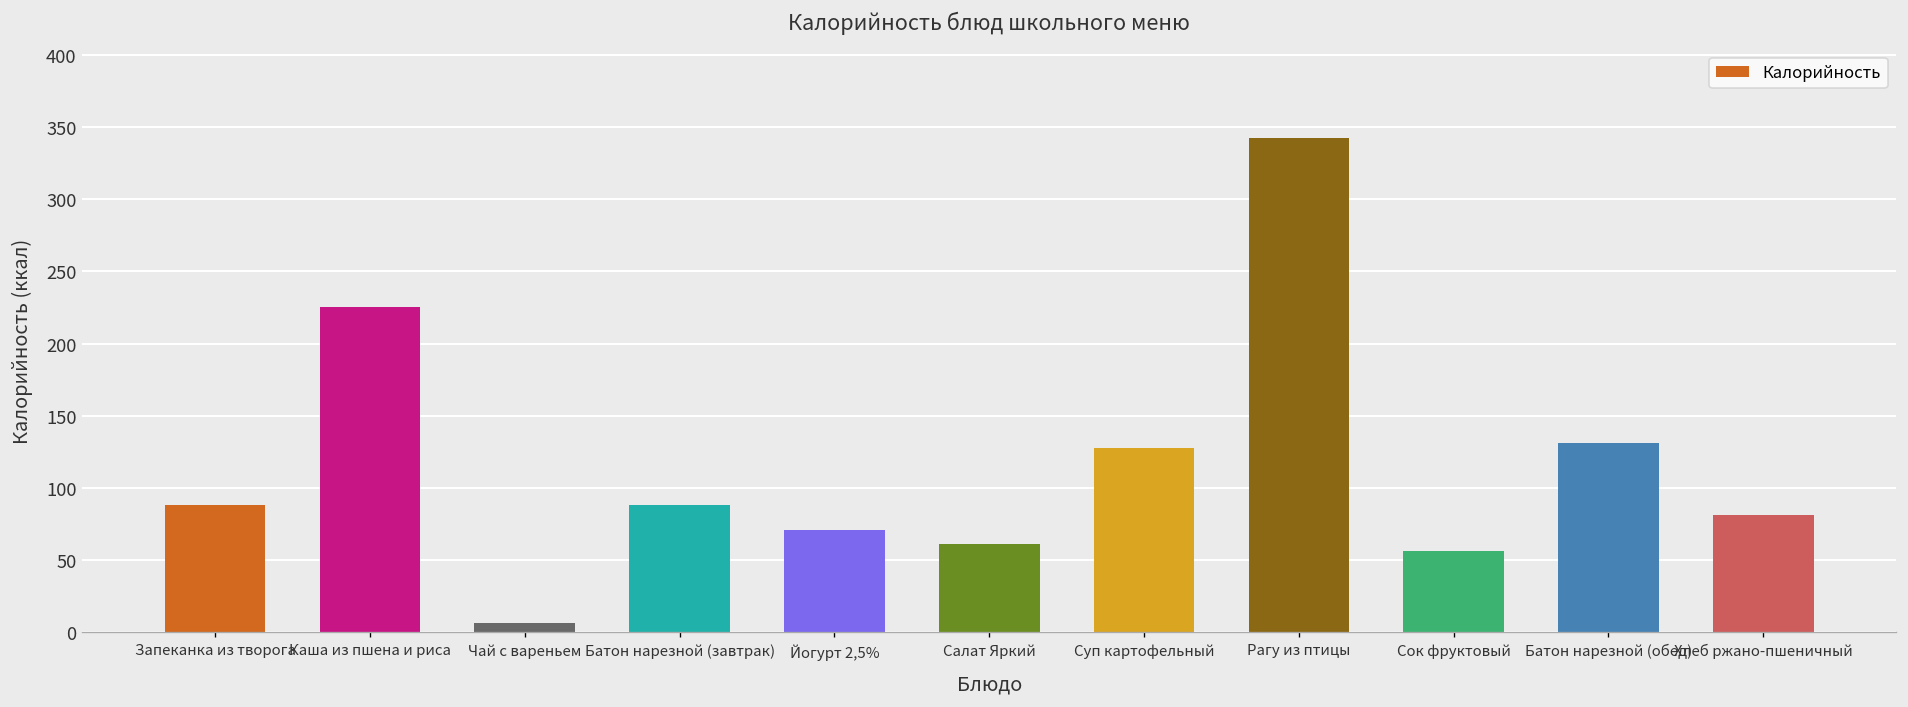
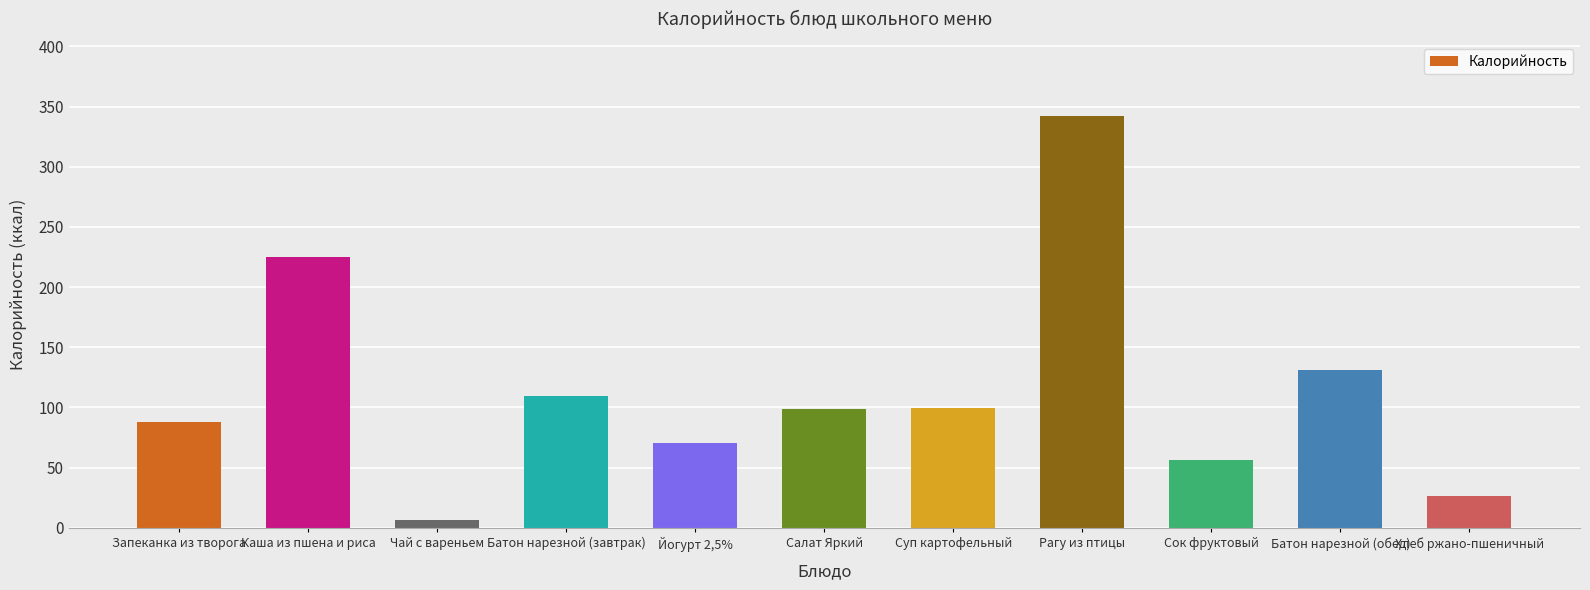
  {
    "Запеканка из творога": 88,
    "Каша из пшена и риса": 225,
    "Чай с вареньем": 7,
-   "Батон нарезной (завтрак)": 88,
+   "Батон нарезной (завтрак)": 110,
    "Йогурт 2,5%": 71,
-   "Салат Яркий": 61,
-   "Суп картофельный": 128,
+   "Салат Яркий": 99,
+   "Суп картофельный": 100,
    "Рагу из птицы": 342,
    "Сок фруктовый": 56,
    "Батон нарезной (обед)": 131,
-   "Хлеб ржано-пшеничный": 82
+   "Хлеб ржано-пшеничный": 27
  }
